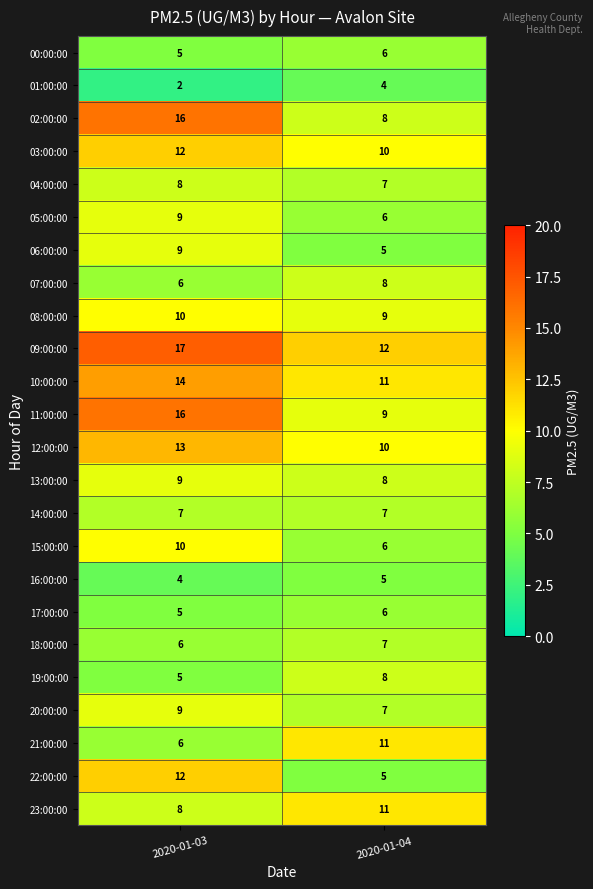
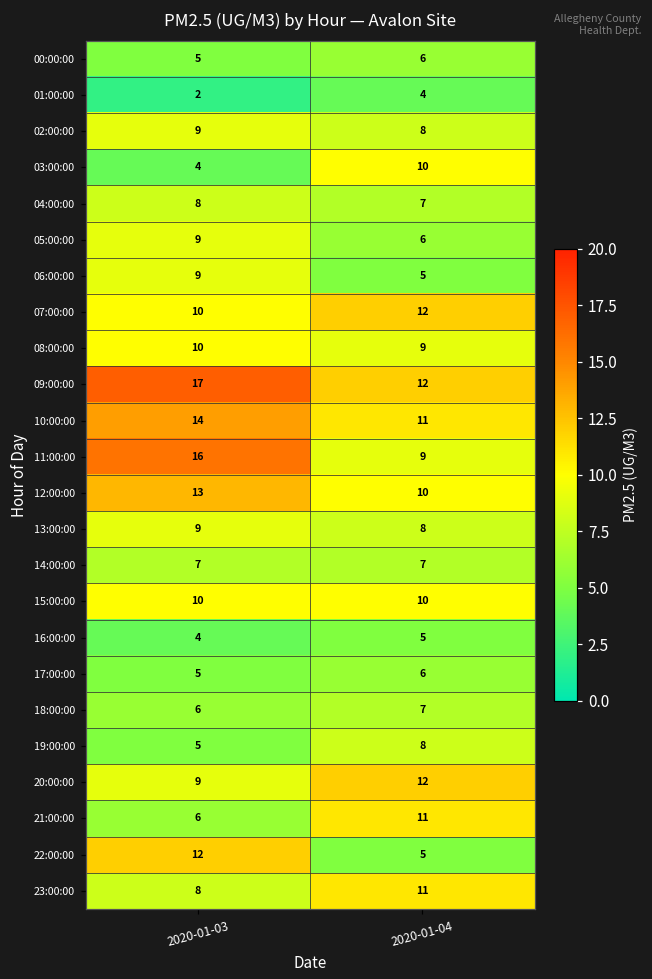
  {
    "00:00:00": {
      "2020-01-03": 5,
      "2020-01-04": 6
    },
    "01:00:00": {
      "2020-01-03": 2,
      "2020-01-04": 4
    },
    "02:00:00": {
-     "2020-01-03": 16,
+     "2020-01-03": 9,
      "2020-01-04": 8
    },
    "03:00:00": {
-     "2020-01-03": 12,
+     "2020-01-03": 4,
      "2020-01-04": 10
    },
    "04:00:00": {
      "2020-01-03": 8,
      "2020-01-04": 7
    },
    "05:00:00": {
      "2020-01-03": 9,
      "2020-01-04": 6
    },
    "06:00:00": {
      "2020-01-03": 9,
      "2020-01-04": 5
    },
    "07:00:00": {
-     "2020-01-03": 6,
-     "2020-01-04": 8
+     "2020-01-03": 10,
+     "2020-01-04": 12
    },
    "08:00:00": {
      "2020-01-03": 10,
      "2020-01-04": 9
    },
    "09:00:00": {
      "2020-01-03": 17,
      "2020-01-04": 12
    },
    "10:00:00": {
      "2020-01-03": 14,
      "2020-01-04": 11
    },
    "11:00:00": {
      "2020-01-03": 16,
      "2020-01-04": 9
    },
    "12:00:00": {
      "2020-01-03": 13,
      "2020-01-04": 10
    },
    "13:00:00": {
      "2020-01-03": 9,
      "2020-01-04": 8
    },
    "14:00:00": {
      "2020-01-03": 7,
      "2020-01-04": 7
    },
    "15:00:00": {
      "2020-01-03": 10,
-     "2020-01-04": 6
+     "2020-01-04": 10
    },
    "16:00:00": {
      "2020-01-03": 4,
      "2020-01-04": 5
    },
    "17:00:00": {
      "2020-01-03": 5,
      "2020-01-04": 6
    },
    "18:00:00": {
      "2020-01-03": 6,
      "2020-01-04": 7
    },
    "19:00:00": {
      "2020-01-03": 5,
      "2020-01-04": 8
    },
    "20:00:00": {
      "2020-01-03": 9,
-     "2020-01-04": 7
+     "2020-01-04": 12
    },
    "21:00:00": {
      "2020-01-03": 6,
      "2020-01-04": 11
    },
    "22:00:00": {
      "2020-01-03": 12,
      "2020-01-04": 5
    },
    "23:00:00": {
      "2020-01-03": 8,
      "2020-01-04": 11
    }
  }
